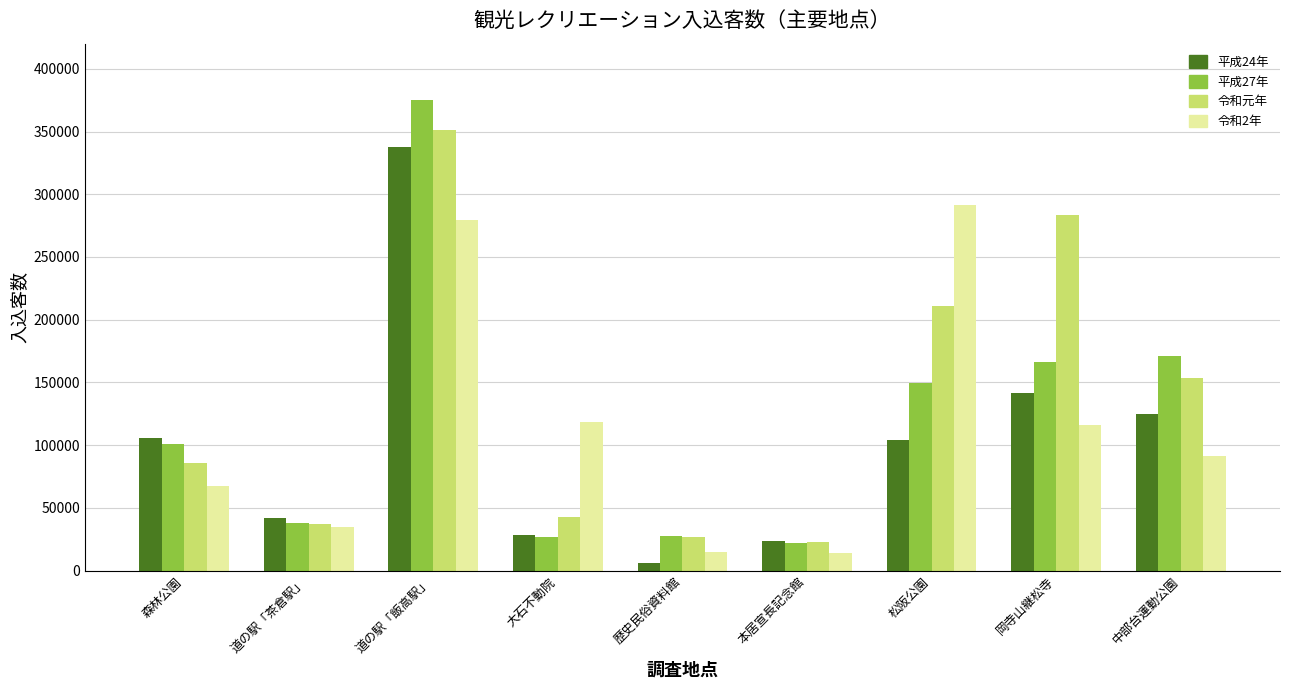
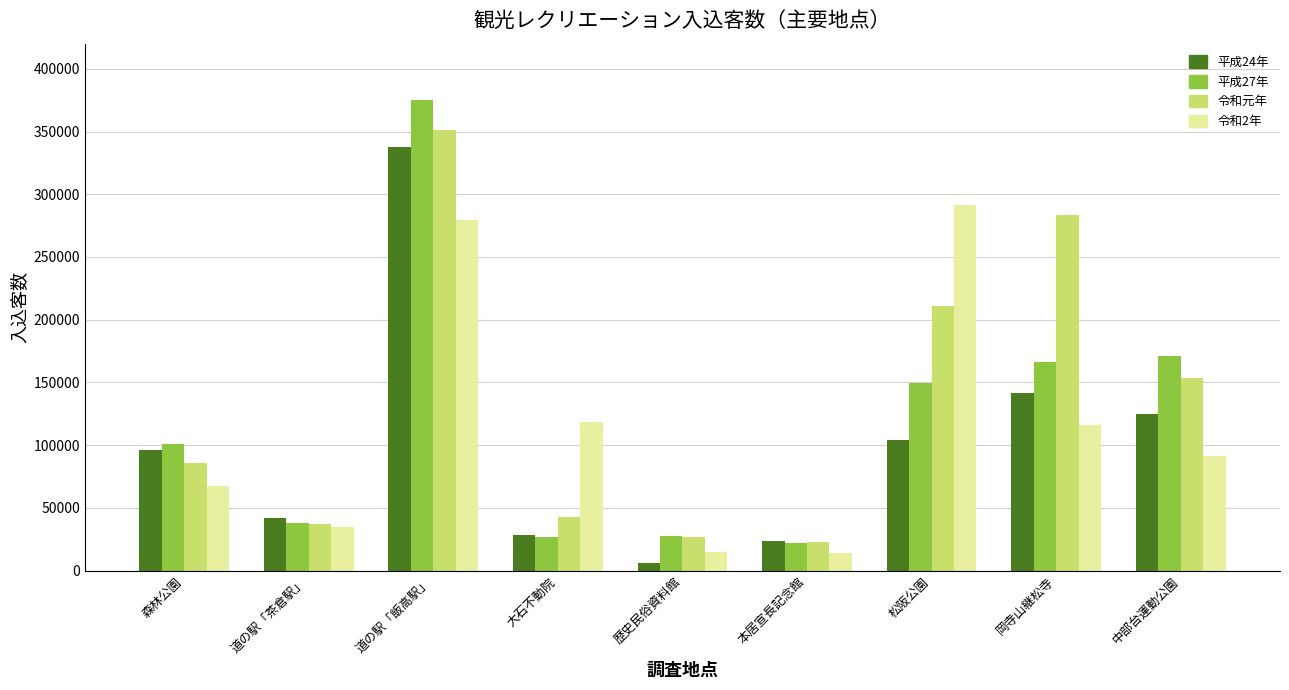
  {
    "平成24年": {
-     "森林公園": 105000,
+     "森林公園": 96000,
      "道の駅「茶倉駅」": 42000,
      "道の駅「飯高駅」": 338000,
      "大石不動院": 28000,
      "歴史民俗資料館": 6000,
      "本居宣長記念館": 23000,
      "松阪公園": 104000,
      "岡寺山継松寺": 141000,
      "中部台運動公園": 125000
    },
    "平成27年": {
      "森林公園": 101000,
      "道の駅「茶倉駅」": 38000,
      "道の駅「飯高駅」": 375000,
      "大石不動院": 27000,
      "歴史民俗資料館": 28000,
      "本居宣長記念館": 22000,
      "松阪公園": 149000,
      "岡寺山継松寺": 166000,
      "中部台運動公園": 171000
    },
    "令和元年": {
      "森林公園": 86000,
      "道の駅「茶倉駅」": 37000,
      "道の駅「飯高駅」": 351000,
      "大石不動院": 43000,
      "歴史民俗資料館": 27000,
      "本居宣長記念館": 23000,
      "松阪公園": 211000,
      "岡寺山継松寺": 283000,
      "中部台運動公園": 153000
    },
    "令和2年": {
      "森林公園": 68000,
      "道の駅「茶倉駅」": 35000,
      "道の駅「飯高駅」": 280000,
      "大石不動院": 119000,
      "歴史民俗資料館": 15000,
      "本居宣長記念館": 14000,
      "松阪公園": 291000,
      "岡寺山継松寺": 116000,
      "中部台運動公園": 92000
    }
  }
